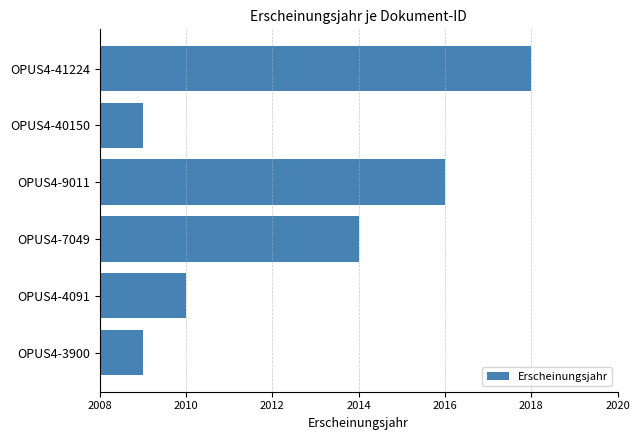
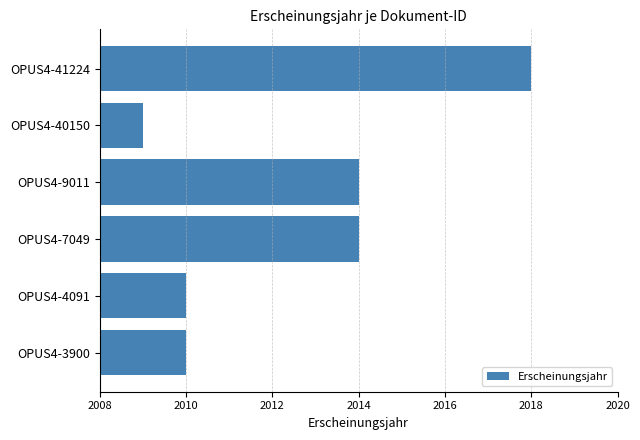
  {
    "OPUS4-41224": 2018,
    "OPUS4-40150": 2009,
-   "OPUS4-9011": 2016,
+   "OPUS4-9011": 2014,
    "OPUS4-7049": 2014,
    "OPUS4-4091": 2010,
-   "OPUS4-3900": 2009
+   "OPUS4-3900": 2010
  }
